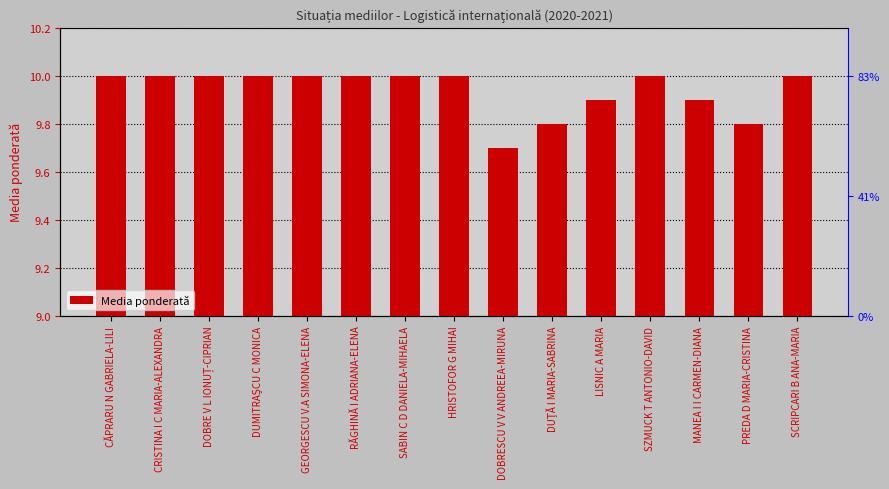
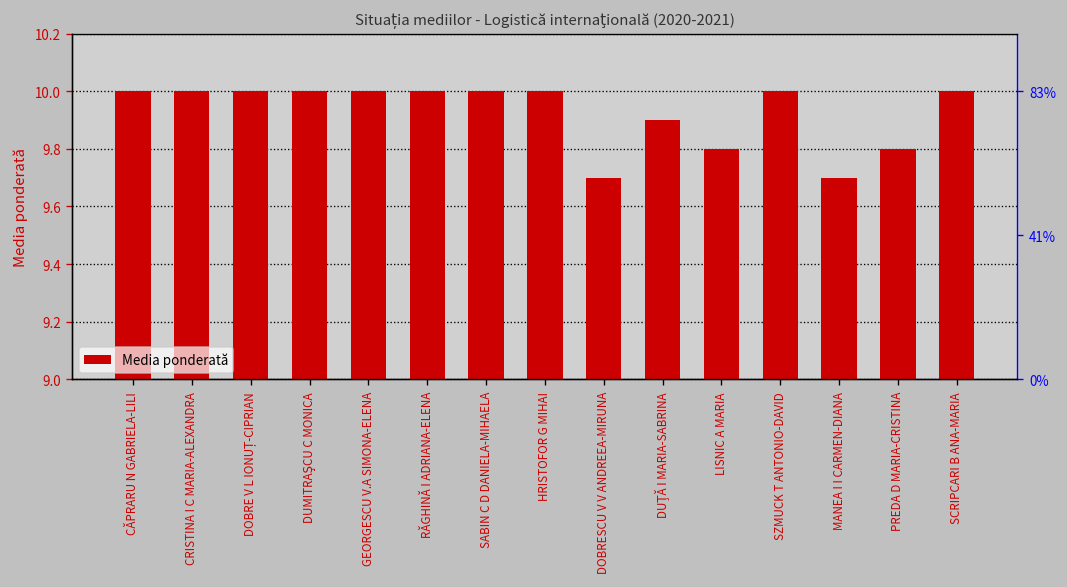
  {
    "CĂPRARU N GABRIELA-LILI": 10.0,
    "CRISTINA I C MARIA-ALEXANDRA": 10.0,
    "DOBRE V L IONUȚ-CIPRIAN": 10.0,
    "DUMITRAŞCU C MONICA": 10.0,
    "GEORGESCU V.A SIMONA-ELENA": 10.0,
    "RĂGHINĂ I ADRIANA-ELENA": 10.0,
    "SABIN C D DANIELA-MIHAELA": 10.0,
    "HRISTOFOR G MIHAI": 10.0,
    "DOBRESCU V V ANDREEA-MIRUNA": 9.7,
-   "DUŢĂ I MARIA-SABRINA": 9.8,
-   "LISNIC A MARIA": 9.9,
+   "DUŢĂ I MARIA-SABRINA": 9.9,
+   "LISNIC A MARIA": 9.8,
    "SZMUCK T ANTONIO-DAVID": 10.0,
-   "MANEA I I CARMEN-DIANA": 9.9,
+   "MANEA I I CARMEN-DIANA": 9.7,
    "PREDA D MARIA-CRISTINA": 9.8,
    "SCRIPCARI B ANA-MARIA": 10.0
  }
